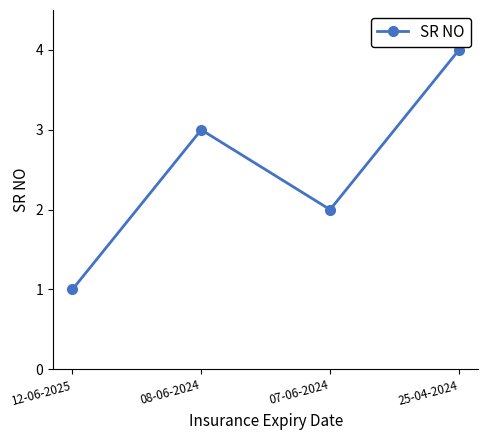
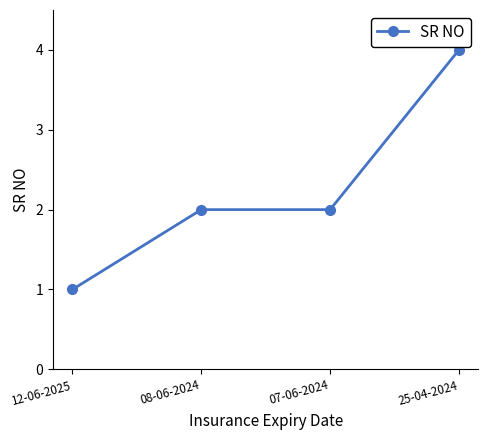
  {
    "12-06-2025": 1,
-   "08-06-2024": 3,
+   "08-06-2024": 2,
    "07-06-2024": 2,
    "25-04-2024": 4
  }
